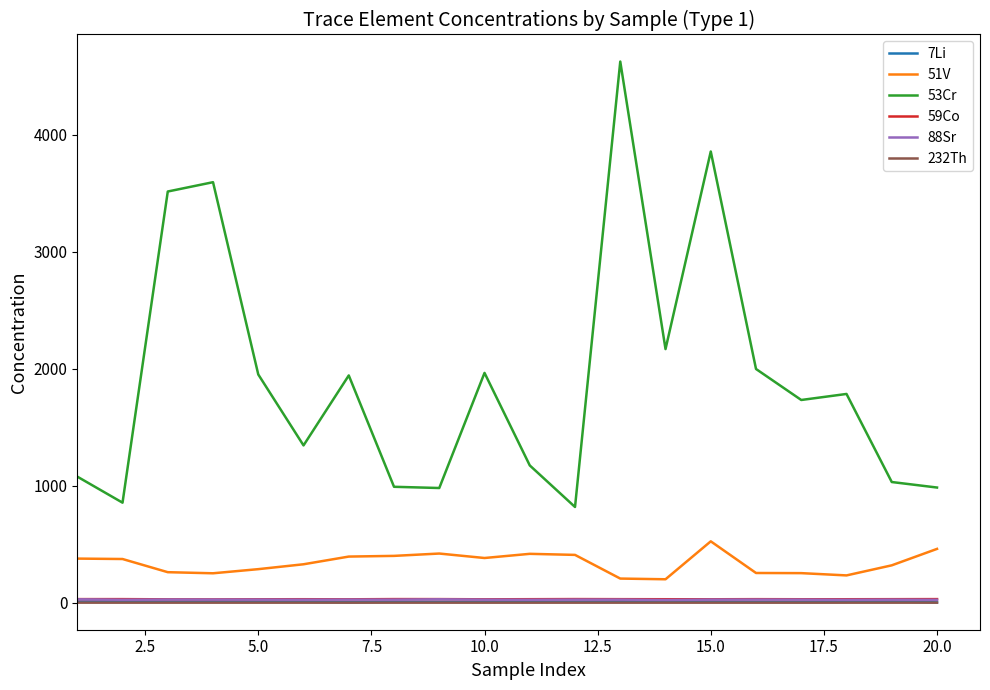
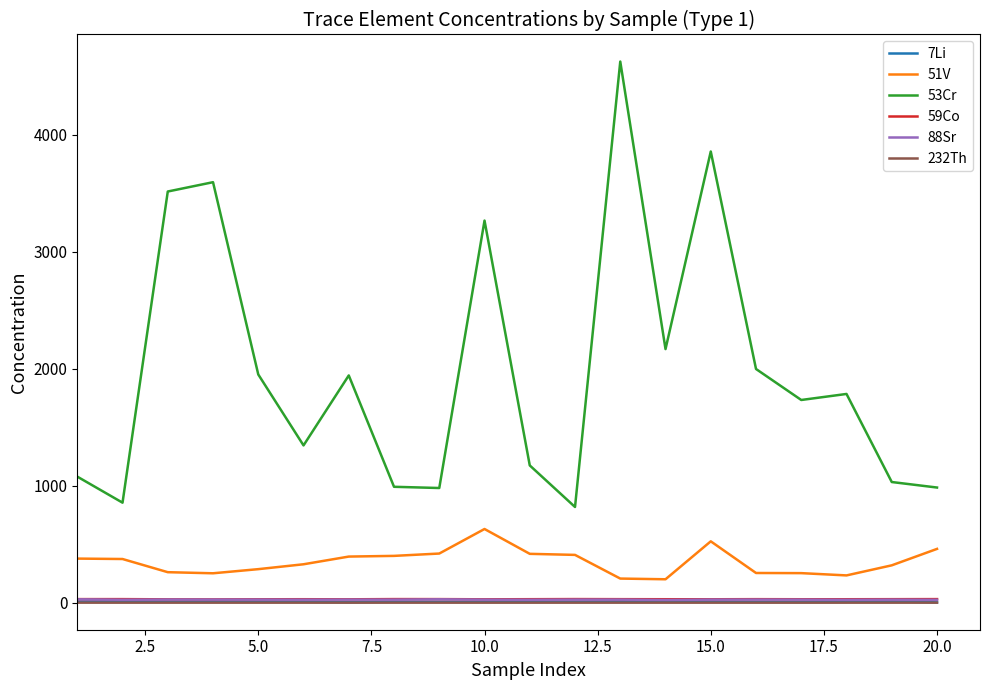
  {
    "51V": {
      "5.0": 290,
-     "10.0": 380,
+     "10.0": 630,
      "15.0": 520,
      "20.0": 460
    },
    "53Cr": {
      "5.0": 1950,
-     "10.0": 1960,
+     "10.0": 3270,
      "15.0": 3860,
      "20.0": 980
    }
  }
